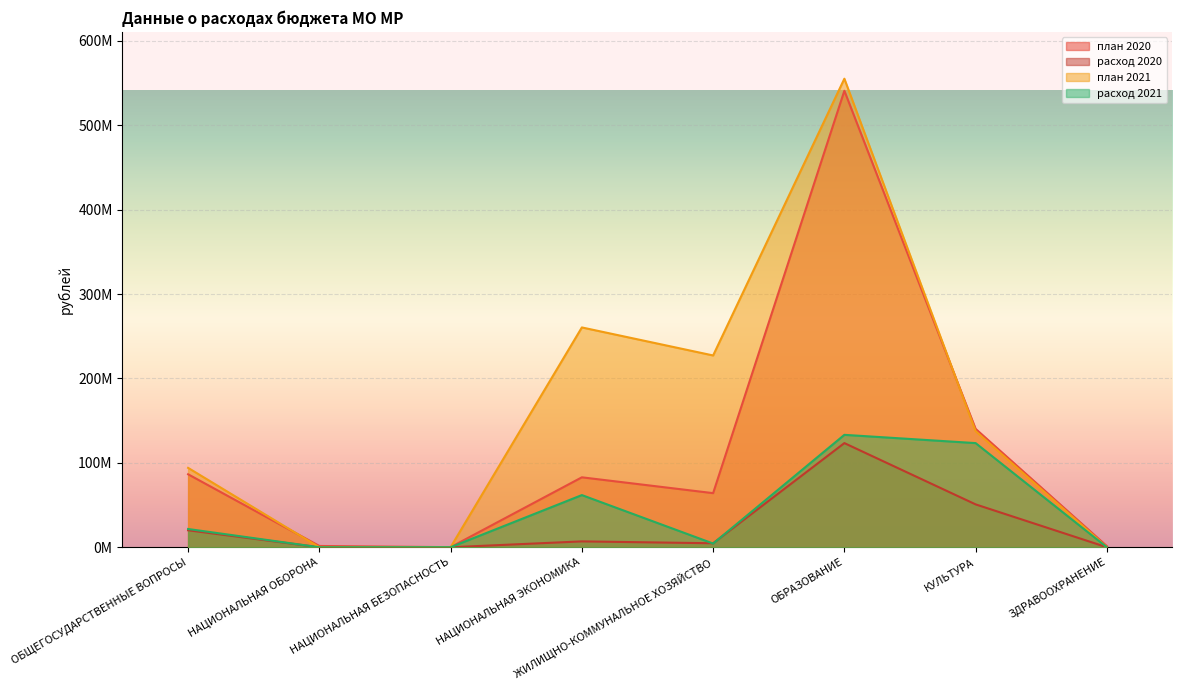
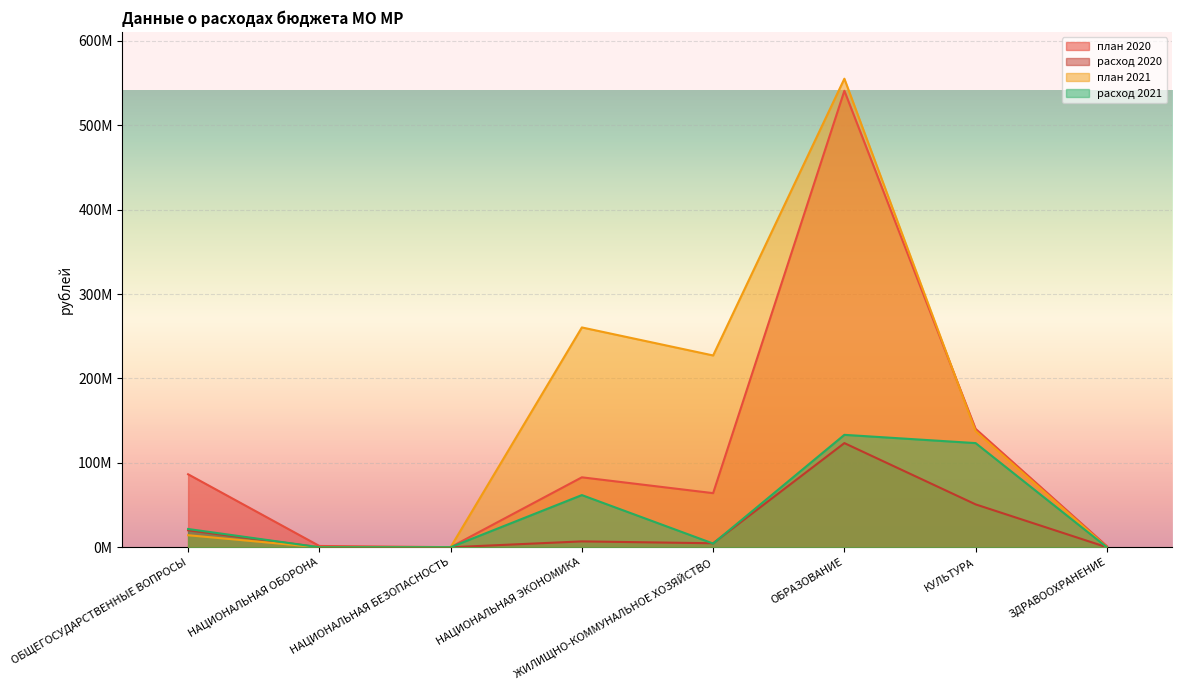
  {
    "план 2021": {
-     "ОБЩЕГОСУДАРСТВЕННЫЕ ВОПРОСЫ": 90000000,
+     "ОБЩЕГОСУДАРСТВЕННЫЕ ВОПРОСЫ": 10000000,
      "НАЦИОНАЛЬНАЯ ЭКОНОМИКА": 260000000,
      "ЖИЛИЩНО-КОММУНАЛЬНОЕ ХОЗЯЙСТВО": 230000000,
      "ОБРАЗОВАНИЕ": 560000000
    },
    "расход 2021": {
      "НАЦИОНАЛЬНАЯ ЭКОНОМИКА": 60000000,
      "ОБРАЗОВАНИЕ": 130000000,
      "КУЛЬТУРА": 120000000
    }
  }
